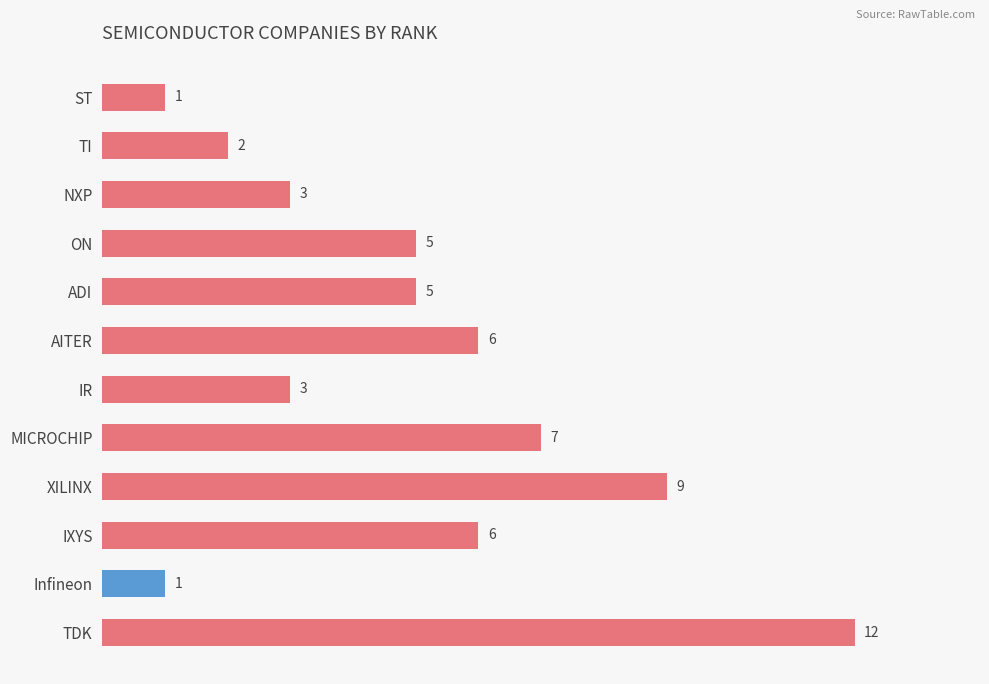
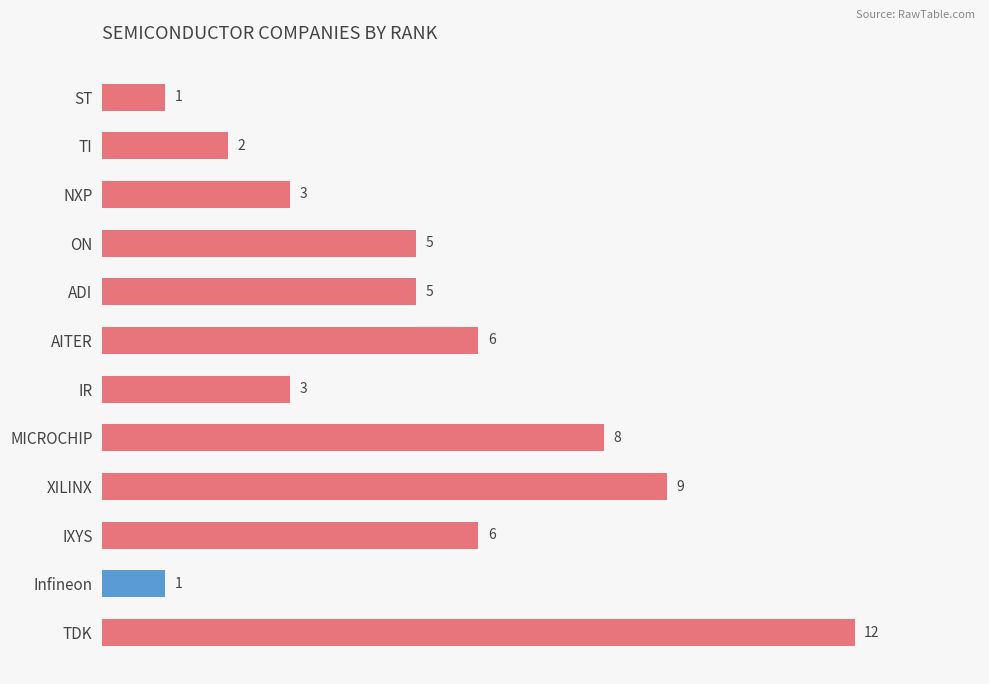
  {
    "ST": 1,
    "TI": 2,
    "NXP": 3,
    "ON": 5,
    "ADI": 5,
    "AITER": 6,
    "IR": 3,
-   "MICROCHIP": 7,
+   "MICROCHIP": 8,
    "XILINX": 9,
    "IXYS": 6,
    "Infineon": 1,
    "TDK": 12
  }
